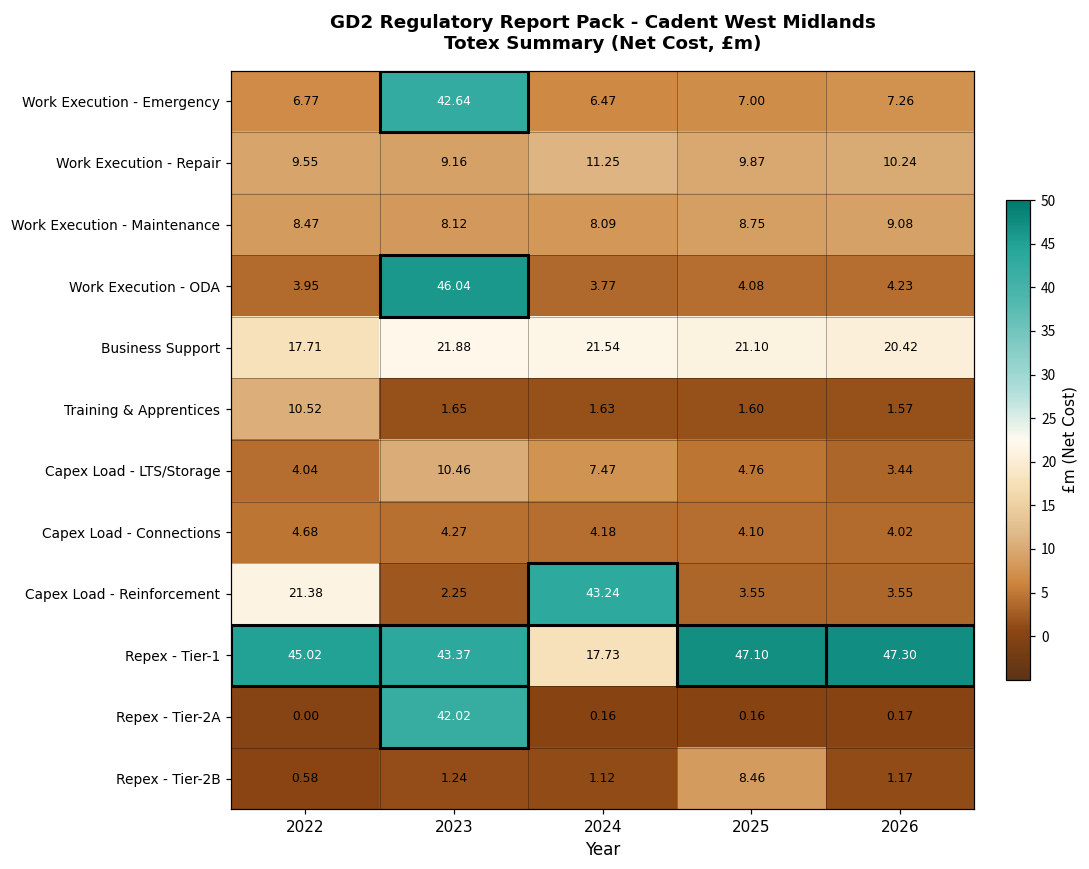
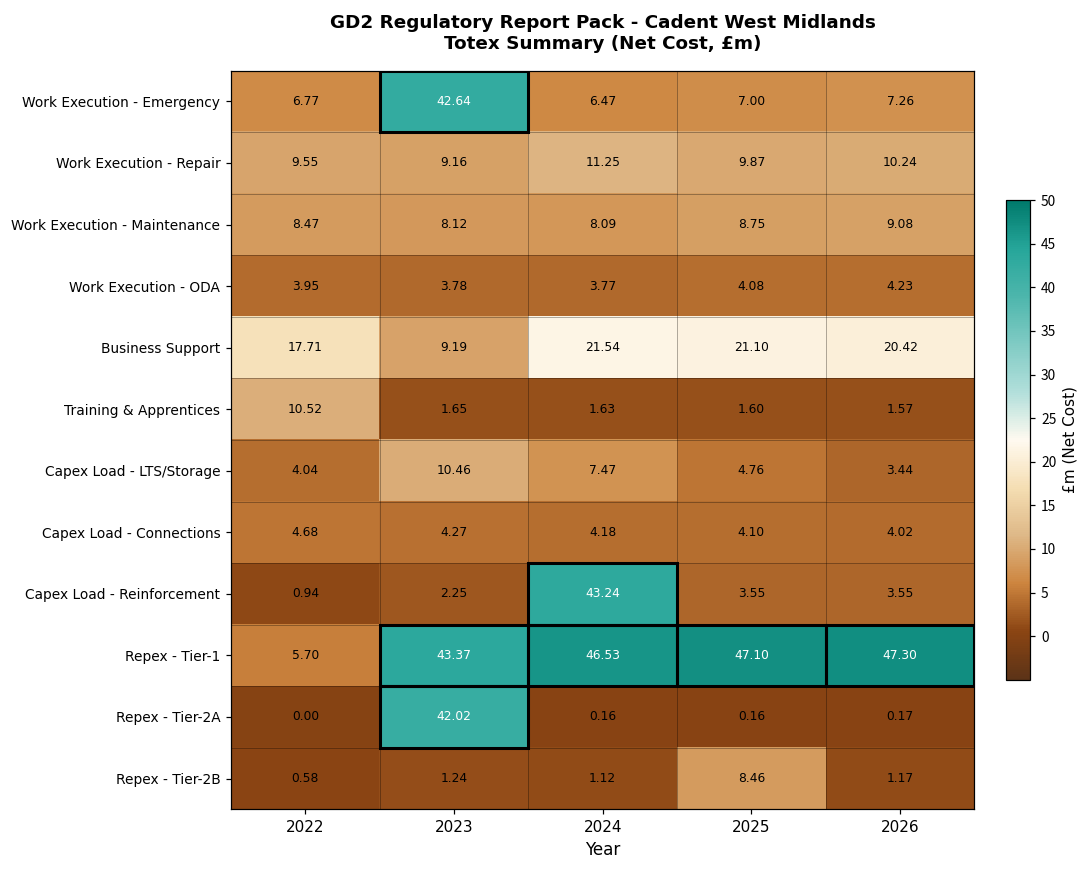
  {
    "Work Execution - Emergency": {
      "2022": 6.77,
      "2023": 42.64,
      "2024": 6.47,
      "2025": 7.00,
      "2026": 7.26
    },
    "Work Execution - Repair": {
      "2022": 9.55,
      "2023": 9.16,
      "2024": 11.25,
      "2025": 9.87,
      "2026": 10.24
    },
    "Work Execution - Maintenance": {
      "2022": 8.47,
      "2023": 8.12,
      "2024": 8.09,
      "2025": 8.75,
      "2026": 9.08
    },
    "Work Execution - ODA": {
      "2022": 3.95,
-     "2023": 46.04,
+     "2023": 3.78,
      "2024": 3.77,
      "2025": 4.08,
      "2026": 4.23
    },
    "Business Support": {
      "2022": 17.71,
-     "2023": 21.88,
+     "2023": 9.19,
      "2024": 21.54,
      "2025": 21.10,
      "2026": 20.42
    },
    "Training & Apprentices": {
      "2022": 10.52,
      "2023": 1.65,
      "2024": 1.63,
      "2025": 1.60,
      "2026": 1.57
    },
    "Capex Load - LTS/Storage": {
      "2022": 4.04,
      "2023": 10.46,
      "2024": 7.47,
      "2025": 4.76,
      "2026": 3.44
    },
    "Capex Load - Connections": {
      "2022": 4.68,
      "2023": 4.27,
      "2024": 4.18,
      "2025": 4.10,
      "2026": 4.02
    },
    "Capex Load - Reinforcement": {
-     "2022": 21.38,
+     "2022": 0.94,
      "2023": 2.25,
      "2024": 43.24,
      "2025": 3.55,
      "2026": 3.55
    },
    "Repex - Tier-1": {
-     "2022": 45.02,
+     "2022": 5.70,
      "2023": 43.37,
-     "2024": 17.73,
+     "2024": 46.53,
      "2025": 47.10,
      "2026": 47.30
    },
    "Repex - Tier-2A": {
      "2022": 0.00,
      "2023": 42.02,
      "2024": 0.16,
      "2025": 0.16,
      "2026": 0.17
    },
    "Repex - Tier-2B": {
      "2022": 0.58,
      "2023": 1.24,
      "2024": 1.12,
      "2025": 8.46,
      "2026": 1.17
    }
  }
